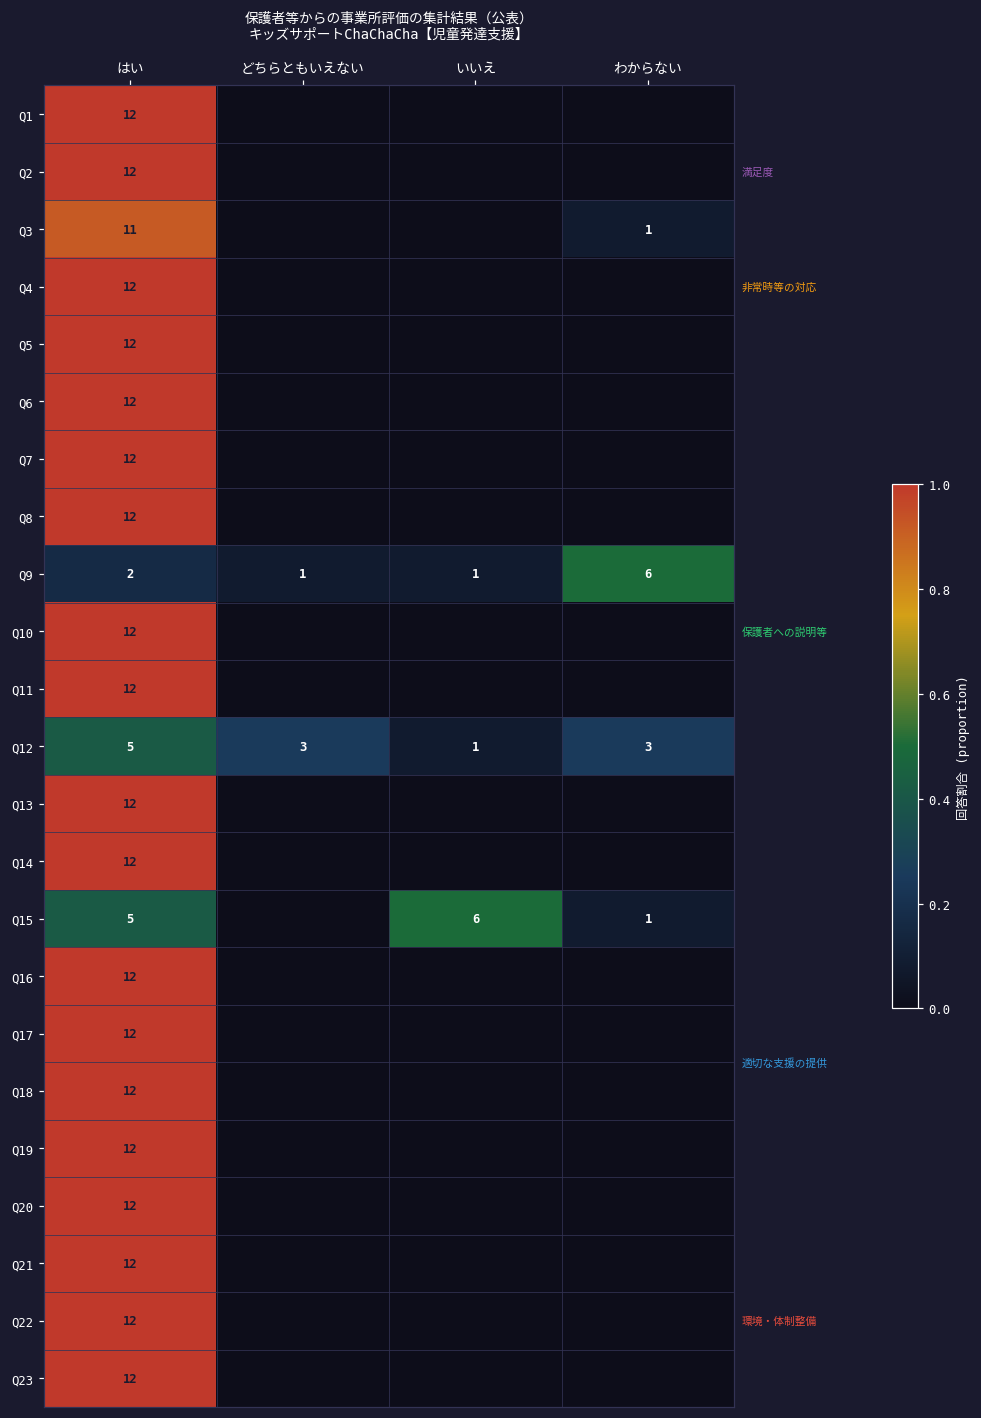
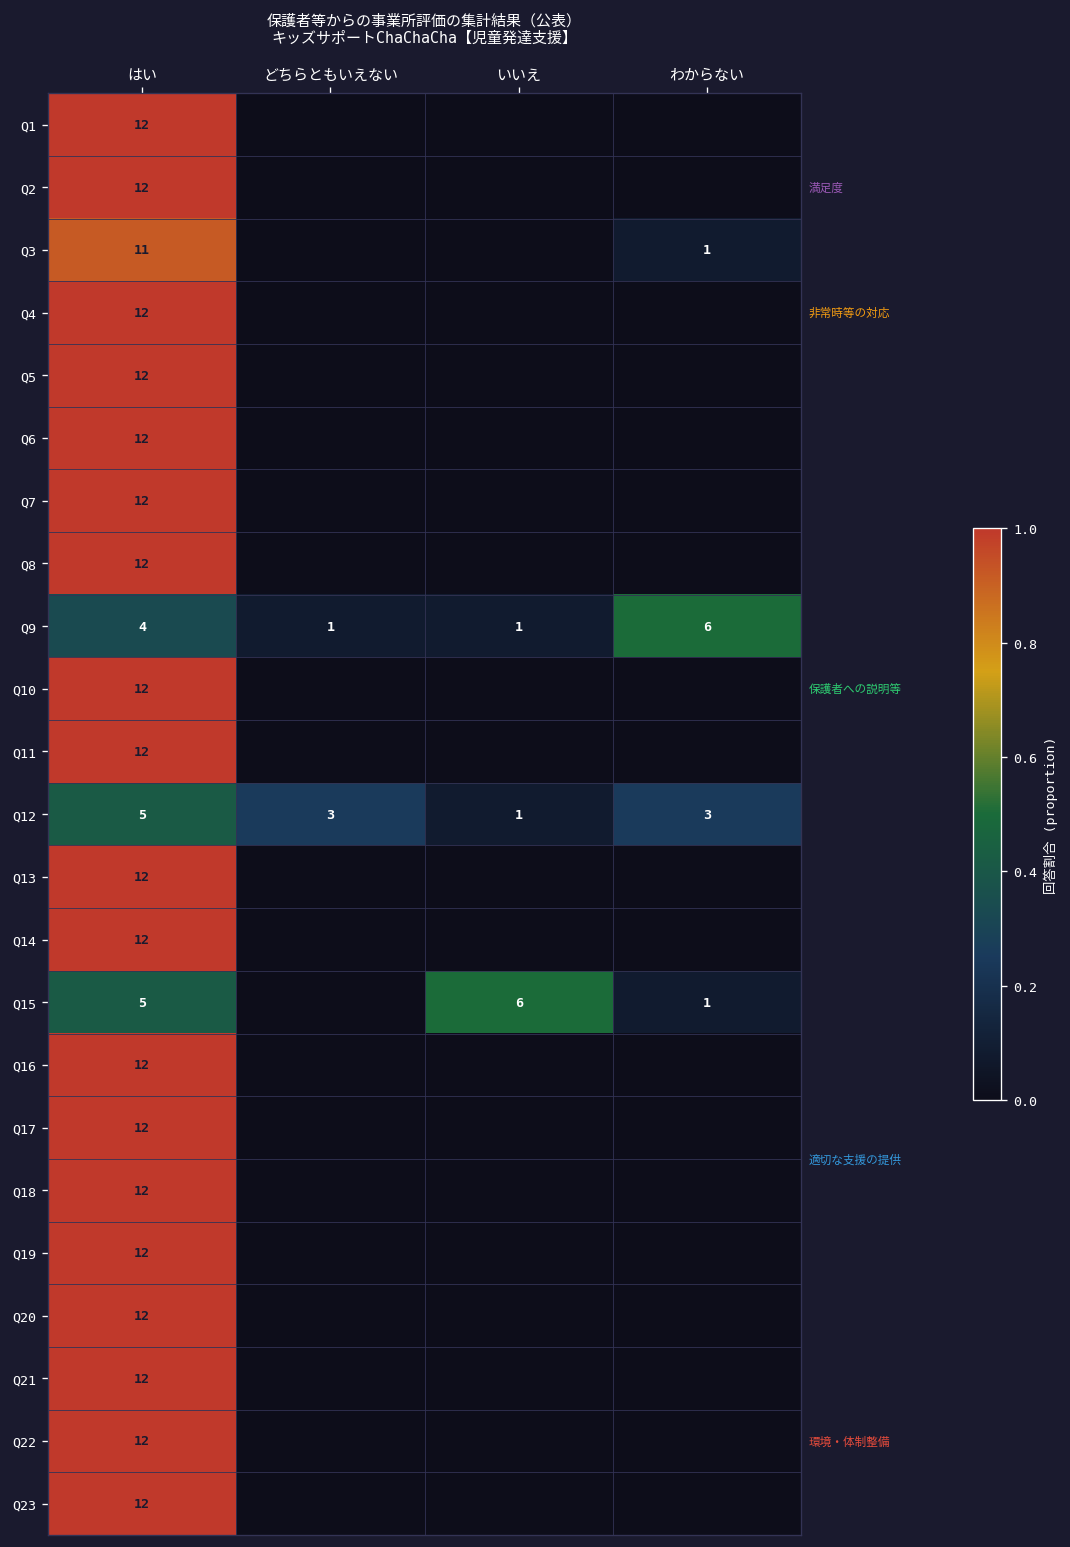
  {
    "Q1": {
      "はい": 12
    },
    "Q2": {
      "はい": 12
    },
    "Q3": {
      "はい": 11,
      "わからない": 1
    },
    "Q4": {
      "はい": 12
    },
    "Q5": {
      "はい": 12
    },
    "Q6": {
      "はい": 12
    },
    "Q7": {
      "はい": 12
    },
    "Q8": {
      "はい": 12
    },
    "Q9": {
-     "はい": 2,
+     "はい": 4,
      "どちらともいえない": 1,
      "いいえ": 1,
      "わからない": 6
    },
    "Q10": {
      "はい": 12
    },
    "Q11": {
      "はい": 12
    },
    "Q12": {
      "はい": 5,
      "どちらともいえない": 3,
      "いいえ": 1,
      "わからない": 3
    },
    "Q13": {
      "はい": 12
    },
    "Q14": {
      "はい": 12
    },
    "Q15": {
      "はい": 5,
      "いいえ": 6,
      "わからない": 1
    },
    "Q16": {
      "はい": 12
    },
    "Q17": {
      "はい": 12
    },
    "Q18": {
      "はい": 12
    },
    "Q19": {
      "はい": 12
    },
    "Q20": {
      "はい": 12
    },
    "Q21": {
      "はい": 12
    },
    "Q22": {
      "はい": 12
    },
    "Q23": {
      "はい": 12
    }
  }
